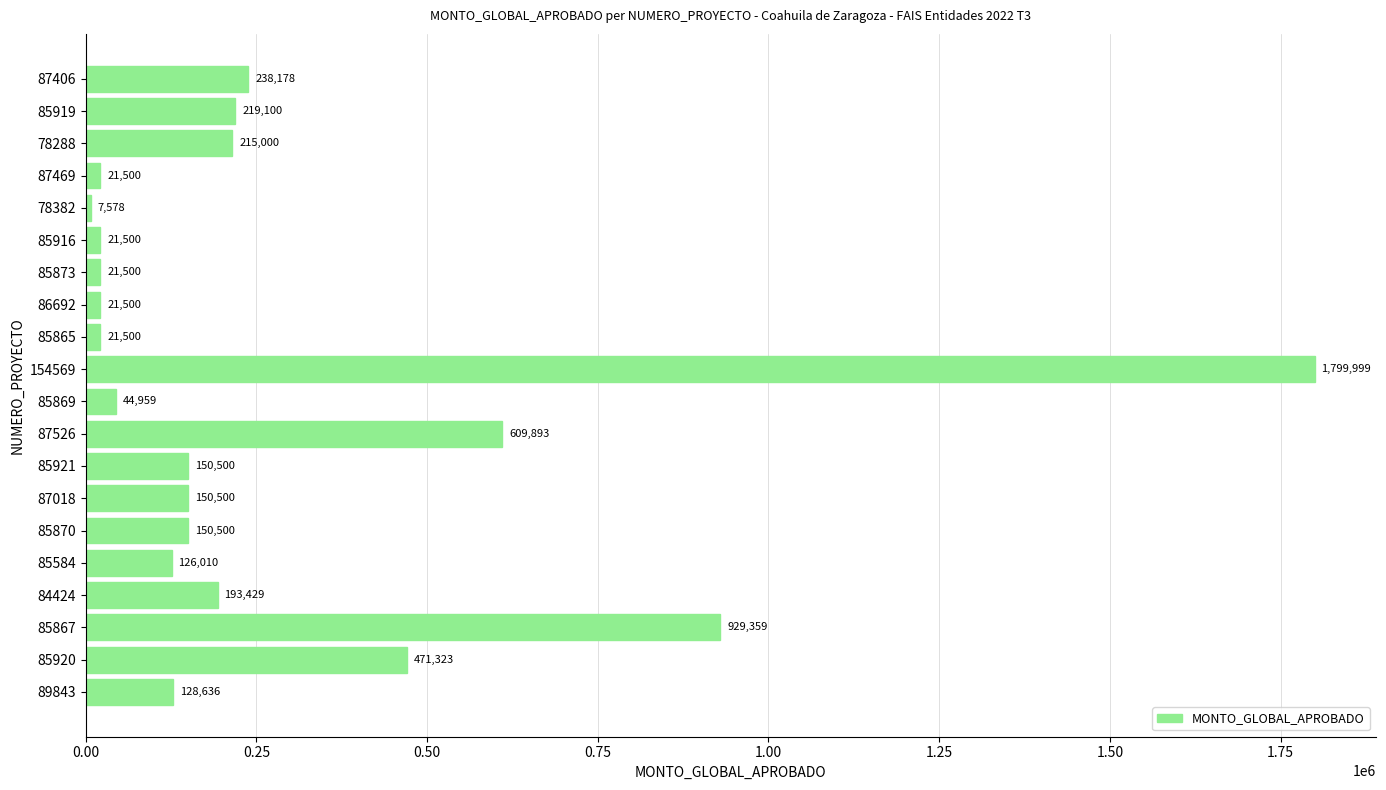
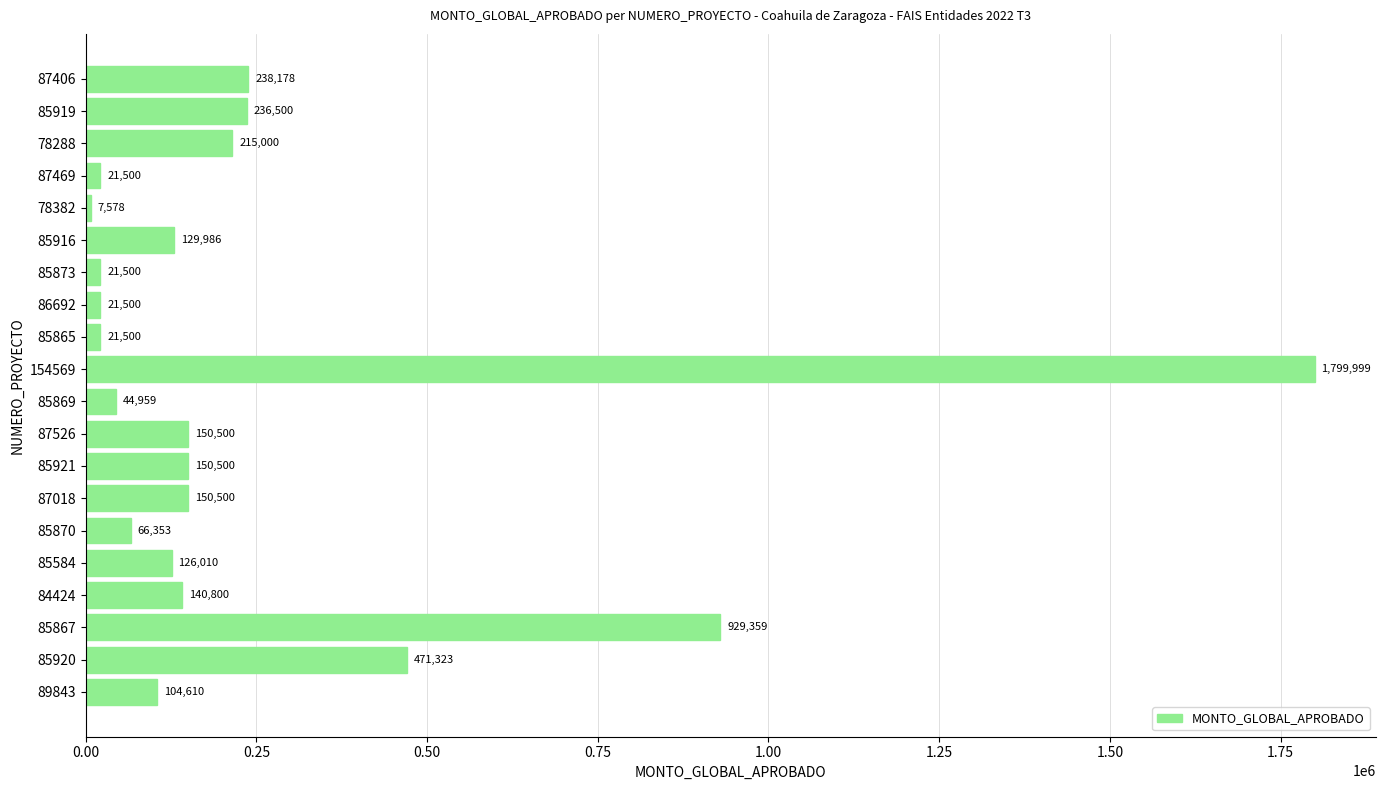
  {
    "87406": "238,178",
-   "85919": "219,100",
+   "85919": "236,500",
    "78288": "215,000",
    "87469": "21,500",
    "78382": "7,578",
-   "85916": "21,500",
+   "85916": "129,986",
    "85873": "21,500",
    "86692": "21,500",
    "85865": "21,500",
    "154569": "1,799,999",
    "85869": "44,959",
-   "87526": "609,893",
+   "87526": "150,500",
    "85921": "150,500",
    "87018": "150,500",
-   "85870": "150,500",
+   "85870": "66,353",
    "85584": "126,010",
-   "84424": "193,429",
+   "84424": "140,800",
    "85867": "929,359",
    "85920": "471,323",
-   "89843": "128,636"
+   "89843": "104,610"
  }
